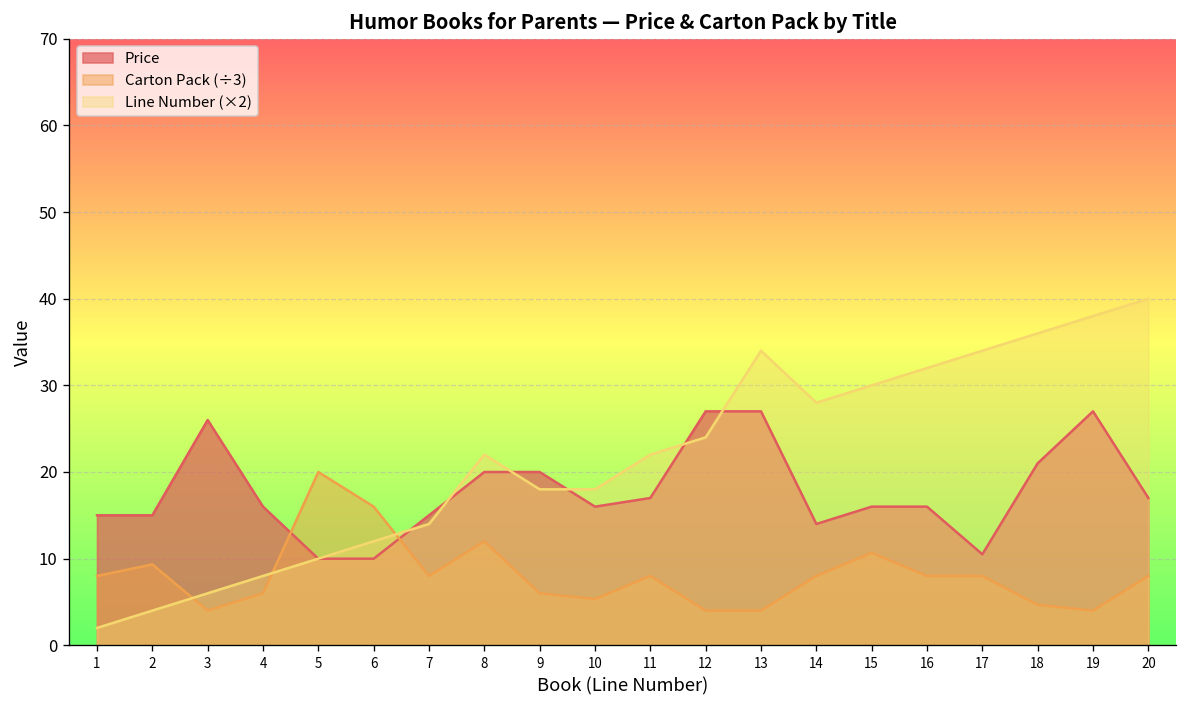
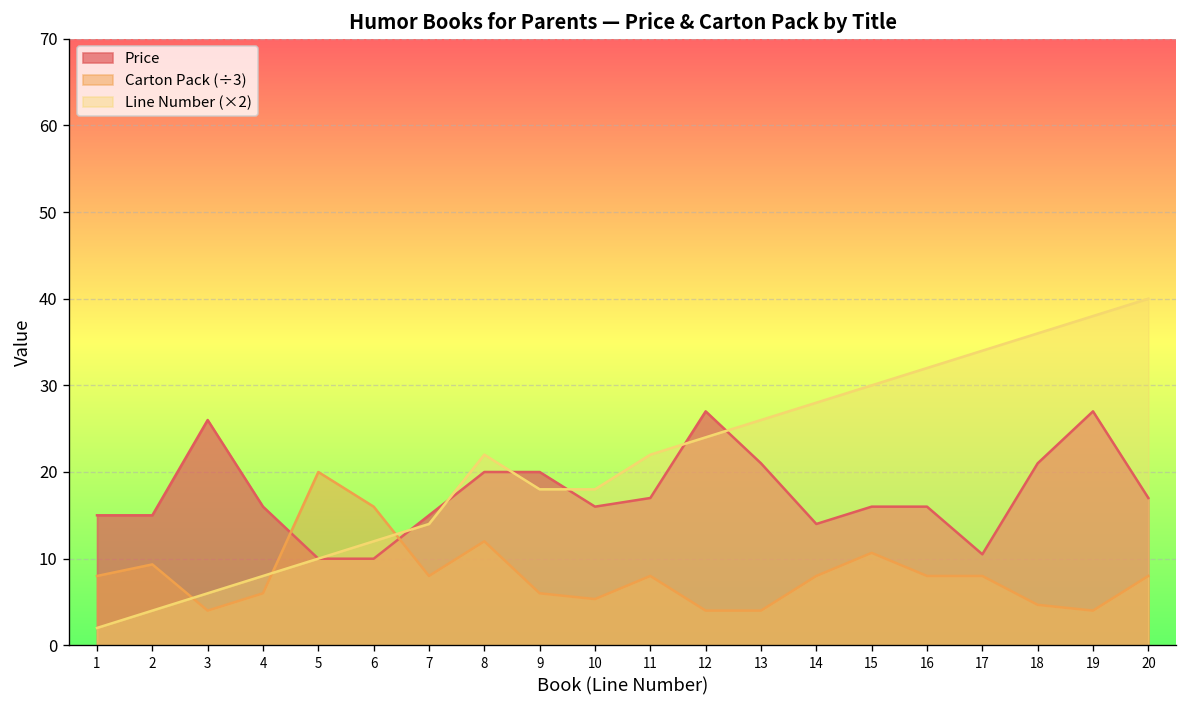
  {
    "Price": {
      "1": 15,
      "2": 15,
      "3": 26,
      "4": 16,
      "6": 10,
      "7": 15,
      "8": 20,
      "9": 20,
      "10": 16,
      "11": 17,
      "12": 27,
-     "13": 27,
+     "13": 21,
      "14": 14,
      "15": 16,
      "16": 16,
      "17": 11,
      "18": 21,
      "19": 27,
      "20": 17
    },
    "Carton Pack (÷3)": {
      "1": 8,
      "2": 9,
      "3": 4,
      "4": 6,
      "5": 20,
      "6": 16,
      "7": 8,
      "8": 12,
      "9": 6,
      "10": 5,
      "11": 8,
      "12": 4,
      "13": 4,
      "14": 8,
      "15": 11,
      "16": 8,
      "17": 8,
      "18": 5,
      "19": 4,
      "20": 8
    },
    "Line Number (×2)": {
      "1": 2,
      "2": 4,
      "3": 6,
      "4": 8,
      "6": 12,
      "7": 14,
      "8": 22,
      "9": 18,
      "10": 18,
      "11": 22,
      "12": 24,
-     "13": 34,
+     "13": 26,
      "14": 28,
      "15": 30,
      "16": 32,
      "17": 34,
      "18": 36,
      "19": 38,
      "20": 40
    }
  }
